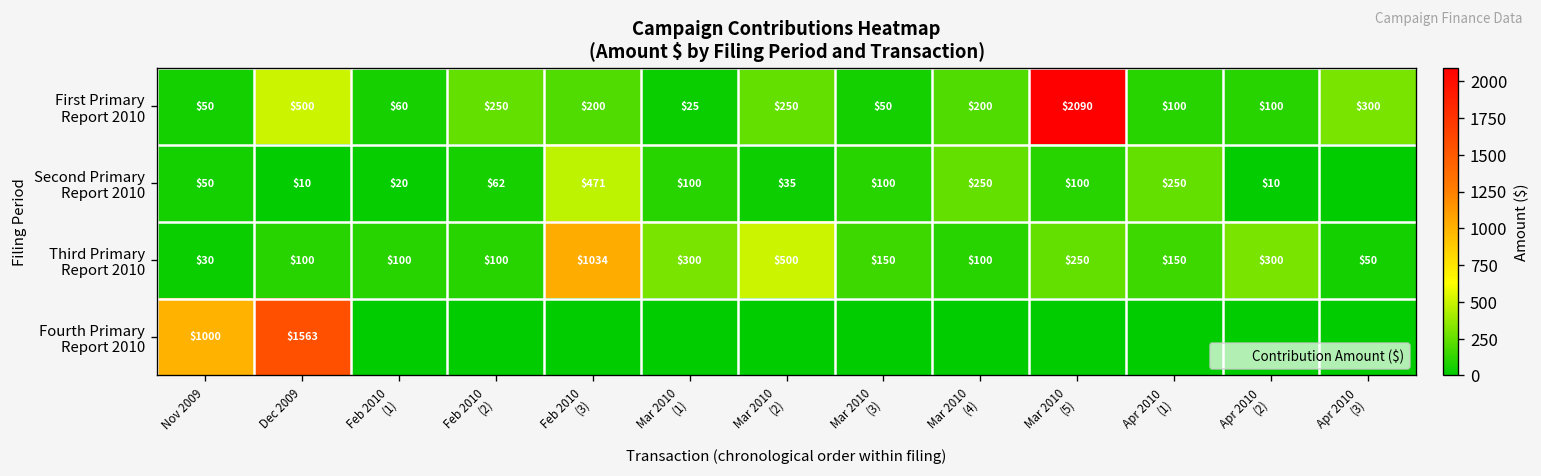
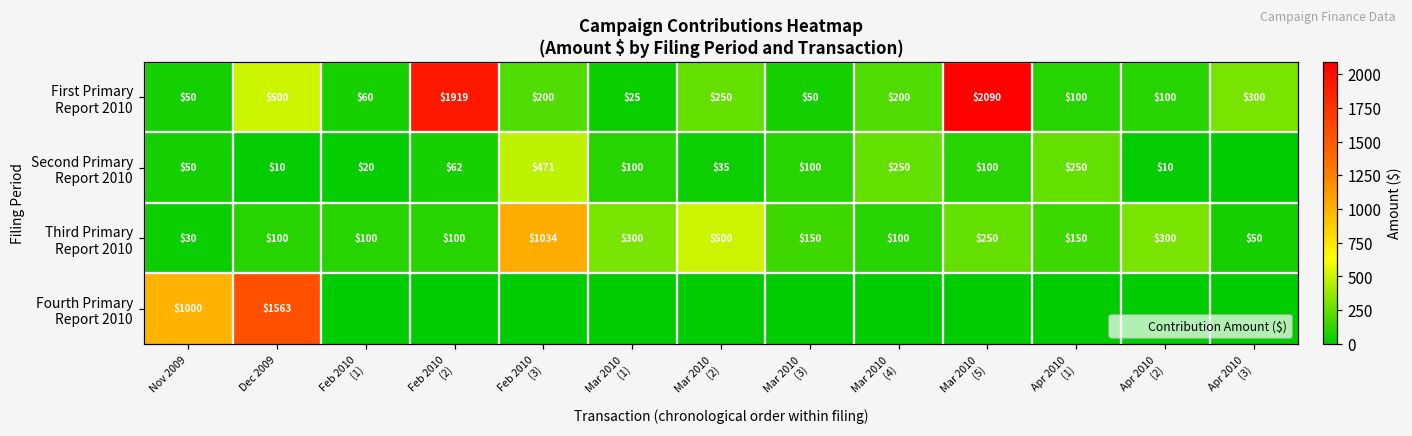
  {
    "First Primary Report 2010": {
      "Nov 2009": "$50",
      "Dec 2009": "$500",
      "Feb 2010 (1)": "$60",
-     "Feb 2010 (2)": "$250",
+     "Feb 2010 (2)": "$1919",
      "Feb 2010 (3)": "$200",
      "Mar 2010 (1)": "$25",
      "Mar 2010 (2)": "$250",
      "Mar 2010 (3)": "$50",
      "Mar 2010 (4)": "$200",
      "Mar 2010 (5)": "$2090",
      "Apr 2010 (1)": "$100",
      "Apr 2010 (2)": "$100",
      "Apr 2010 (3)": "$300"
    },
    "Second Primary Report 2010": {
      "Nov 2009": "$50",
      "Dec 2009": "$10",
      "Feb 2010 (1)": "$20",
      "Feb 2010 (2)": "$62",
      "Feb 2010 (3)": "$471",
      "Mar 2010 (1)": "$100",
      "Mar 2010 (2)": "$35",
      "Mar 2010 (3)": "$100",
      "Mar 2010 (4)": "$250",
      "Mar 2010 (5)": "$100",
      "Apr 2010 (1)": "$250",
      "Apr 2010 (2)": "$10"
    },
    "Third Primary Report 2010": {
      "Nov 2009": "$30",
      "Dec 2009": "$100",
      "Feb 2010 (1)": "$100",
      "Feb 2010 (2)": "$100",
      "Feb 2010 (3)": "$1034",
      "Mar 2010 (1)": "$300",
      "Mar 2010 (2)": "$500",
      "Mar 2010 (3)": "$150",
      "Mar 2010 (4)": "$100",
      "Mar 2010 (5)": "$250",
      "Apr 2010 (1)": "$150",
      "Apr 2010 (2)": "$300",
      "Apr 2010 (3)": "$50"
    },
    "Fourth Primary Report 2010": {
      "Nov 2009": "$1000",
      "Dec 2009": "$1563"
    }
  }
